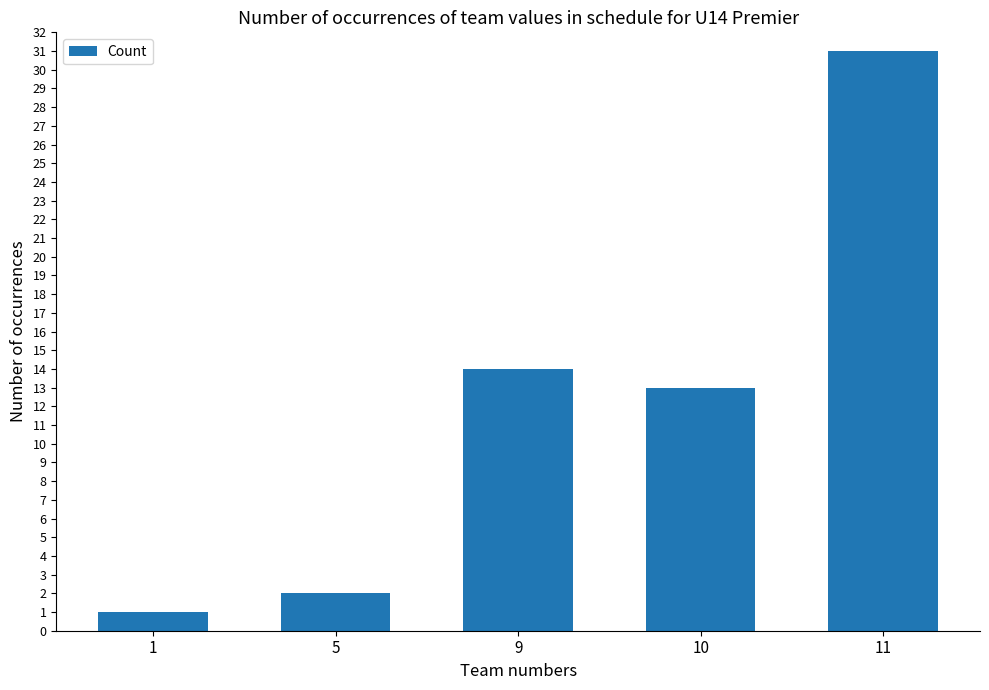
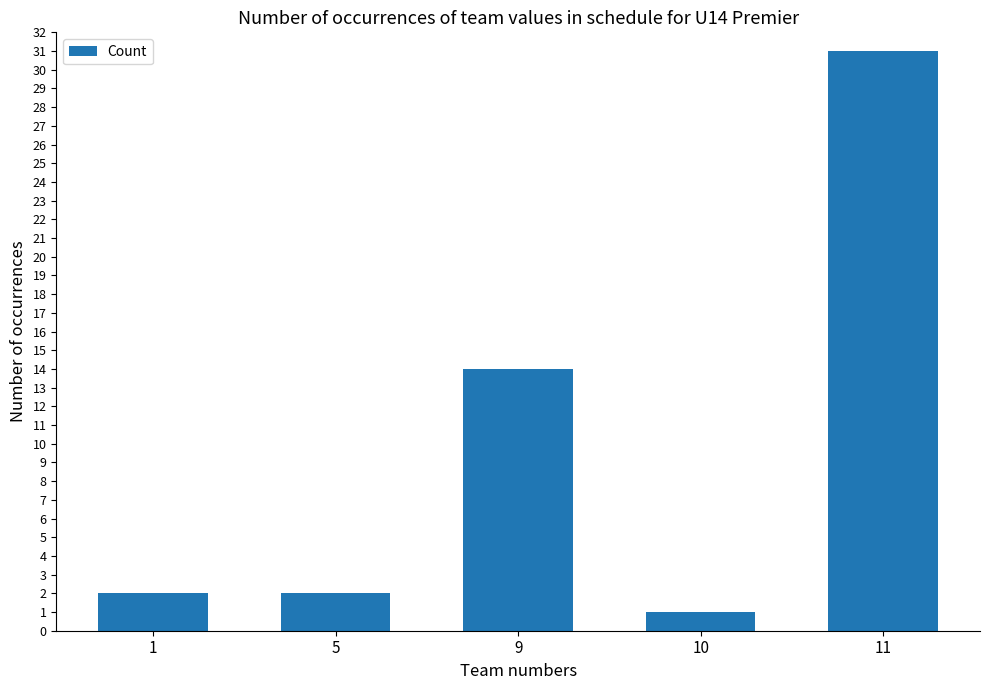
  {
-   "1": 1,
+   "1": 2,
    "5": 2,
    "9": 14,
-   "10": 13,
+   "10": 1,
    "11": 31
  }
